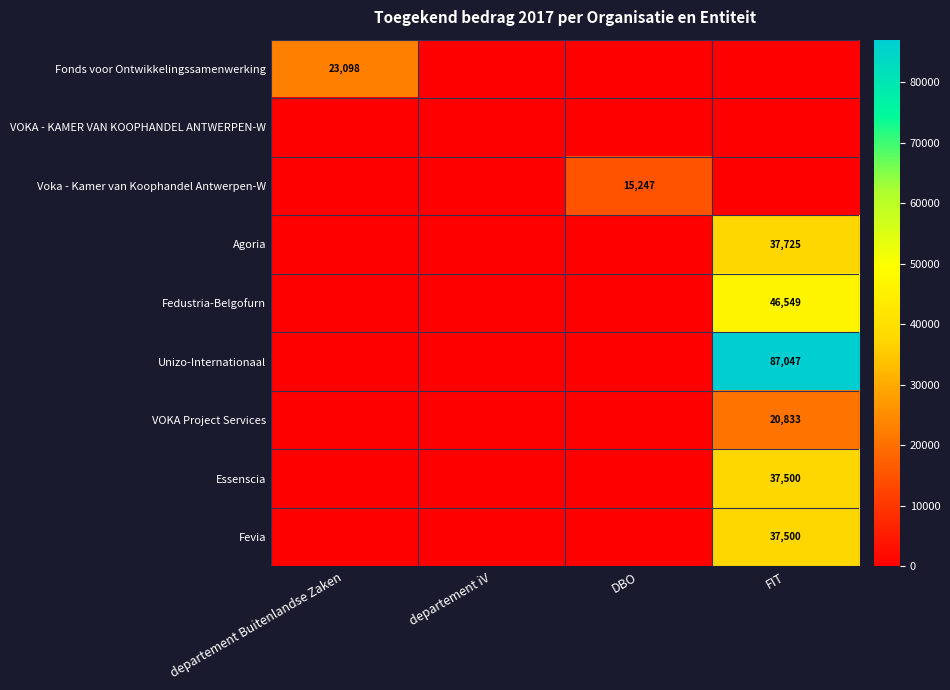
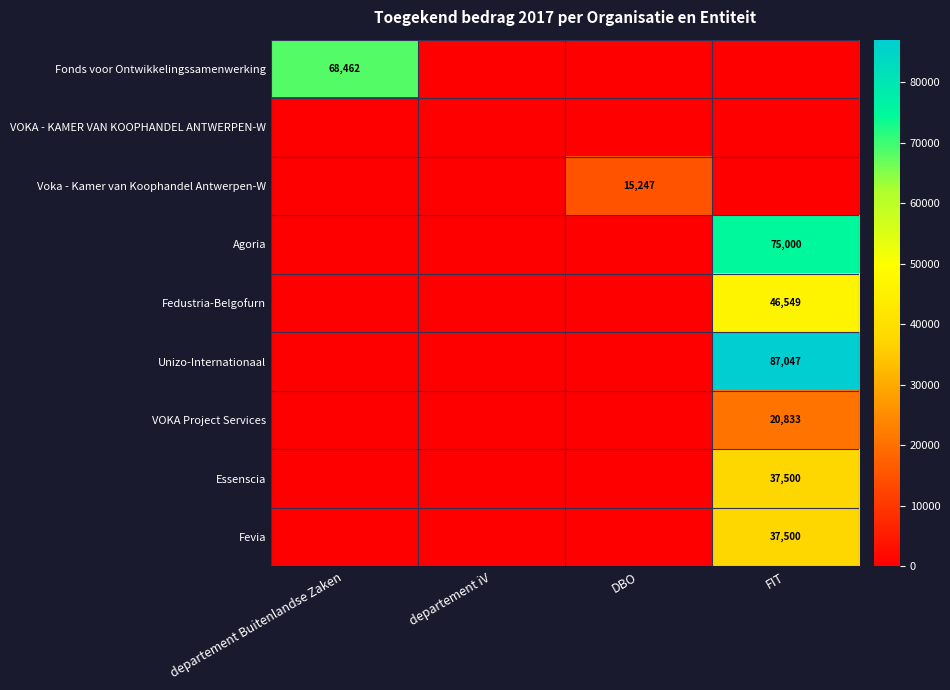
  {
    "Fonds voor Ontwikkelingssamenwerking": {
-     "departement Buitenlandse Zaken": "23,098"
+     "departement Buitenlandse Zaken": "68,462"
    },
    "Voka - Kamer van Koophandel Antwerpen-W": {
      "DBO": "15,247"
    },
    "Agoria": {
-     "FIT": "37,725"
+     "FIT": "75,000"
    },
    "Fedustria-Belgofurn": {
      "FIT": "46,549"
    },
    "Unizo-Internationaal": {
      "FIT": "87,047"
    },
    "VOKA Project Services": {
      "FIT": "20,833"
    },
    "Essenscia": {
      "FIT": "37,500"
    },
    "Fevia": {
      "FIT": "37,500"
    }
  }
